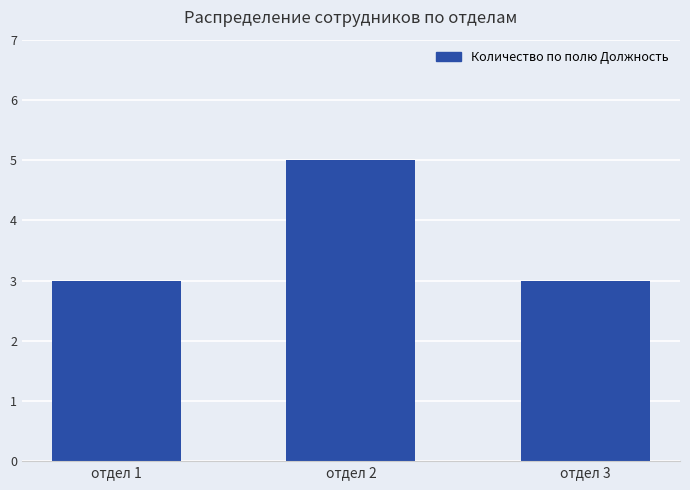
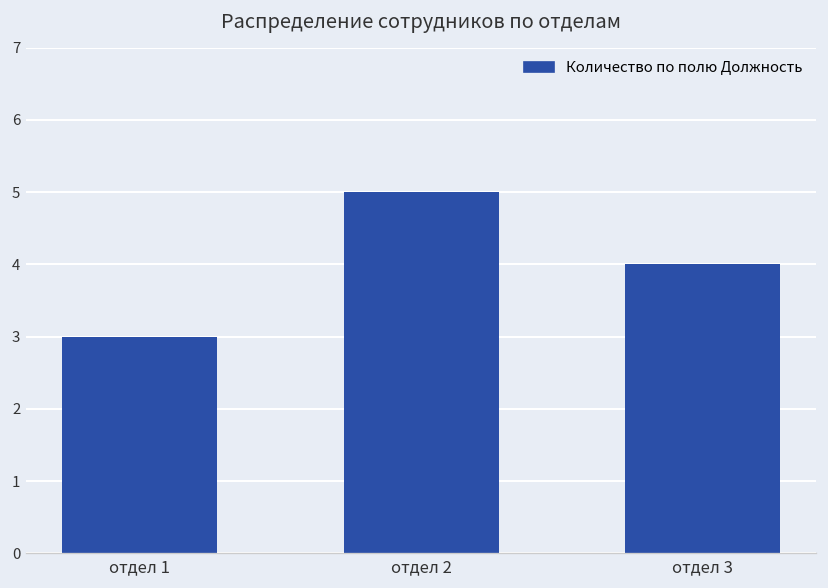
  {
    "отдел 1": 3,
    "отдел 2": 5,
-   "отдел 3": 3
+   "отдел 3": 4
  }
